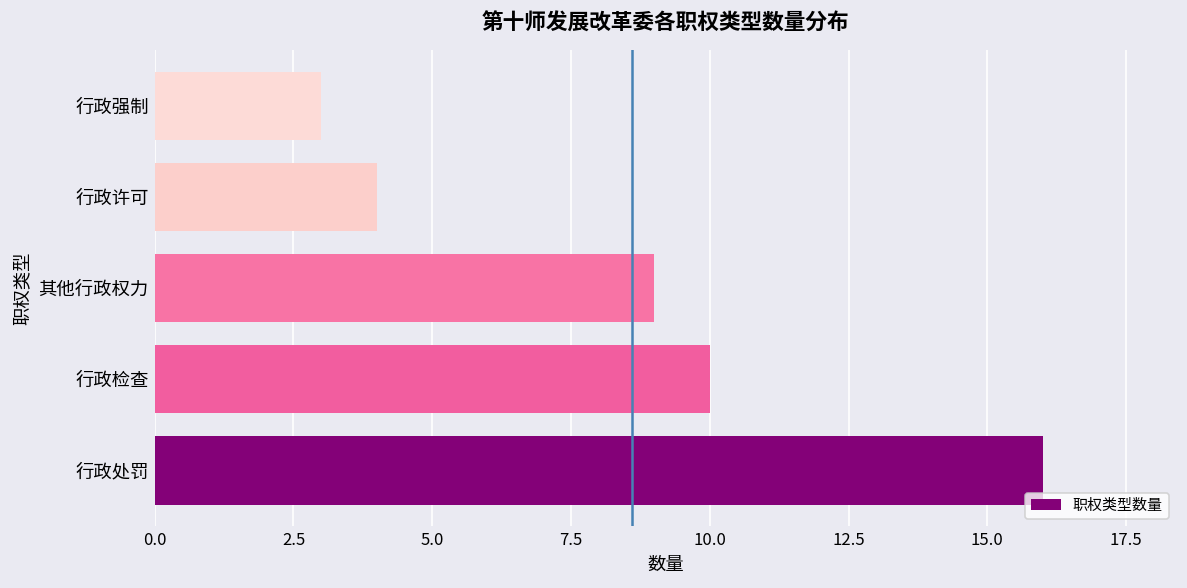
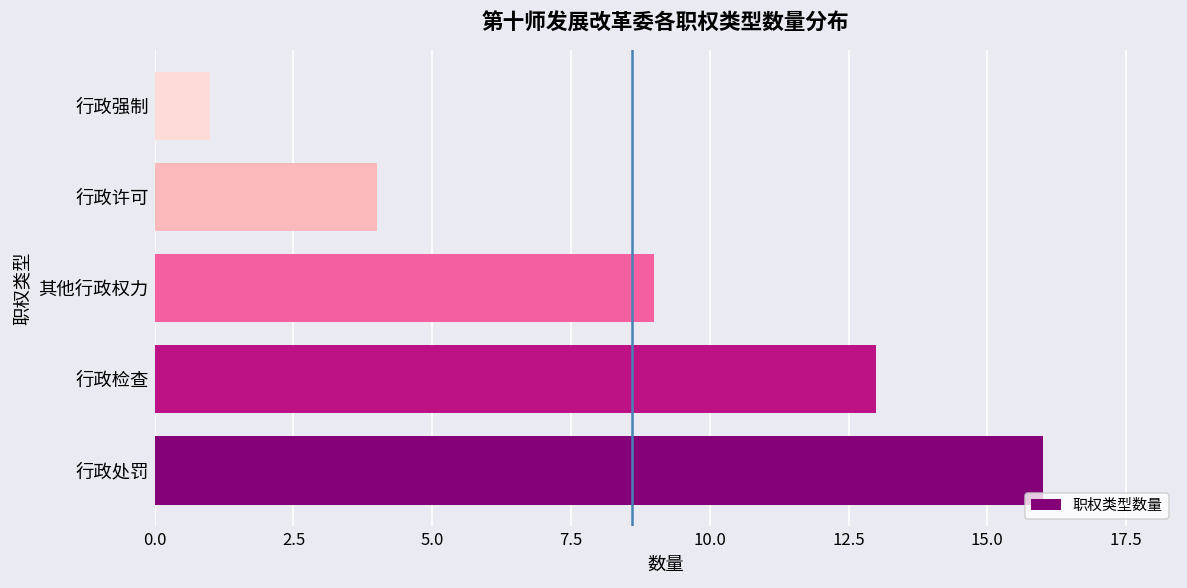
  {
-   "行政强制": 3,
+   "行政强制": 1,
    "行政许可": 4,
    "其他行政权力": 9,
-   "行政检查": 10,
+   "行政检查": 13,
    "行政处罚": 16
  }
